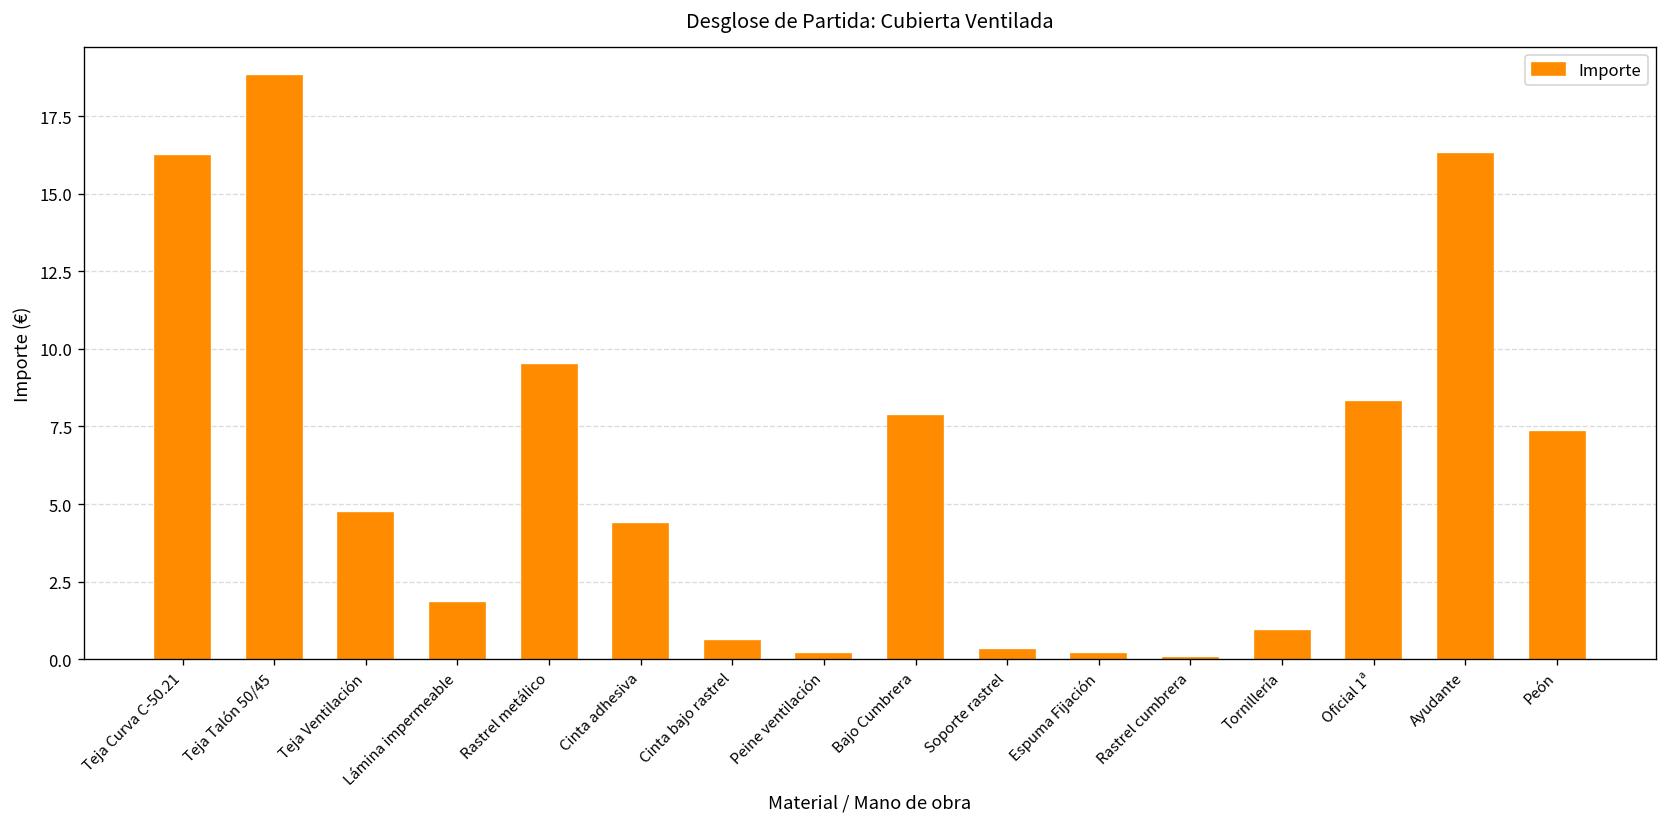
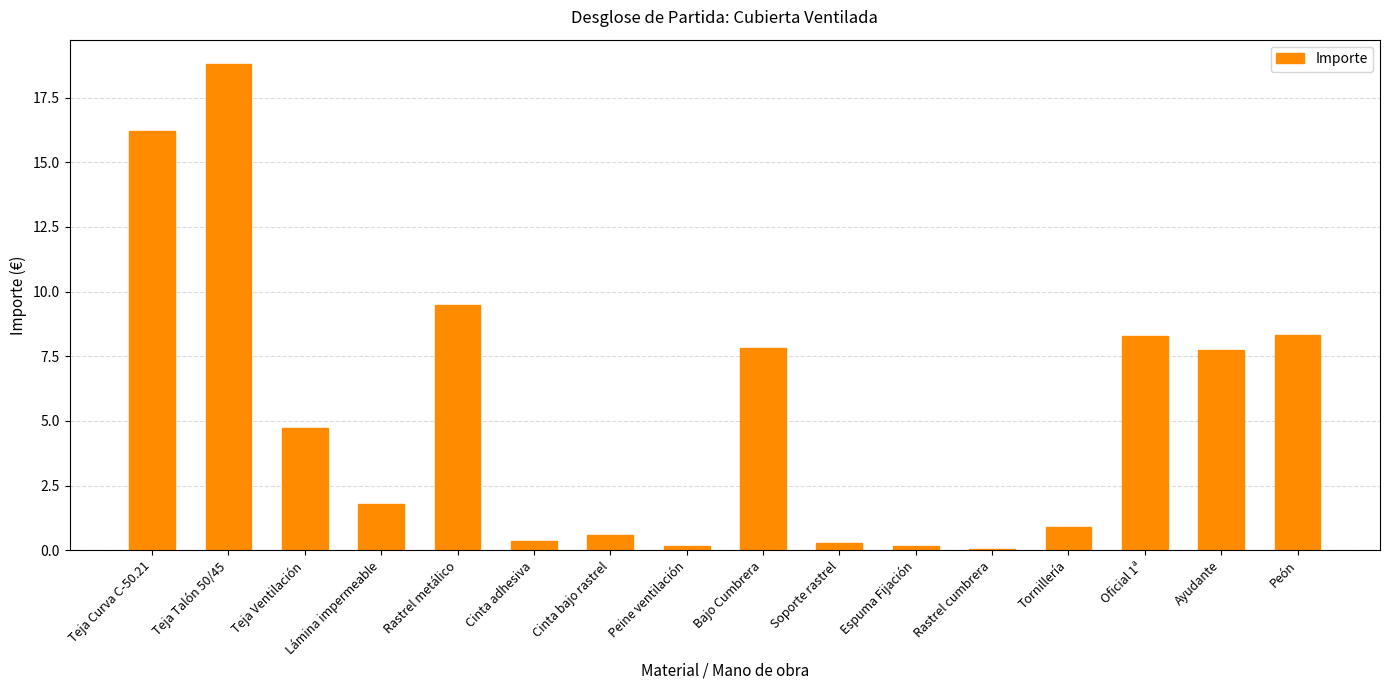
  {
    "Teja Curva C-50.21": 16.2,
    "Teja Talón 50/45": 18.8,
    "Teja Ventilación": 4.7,
    "Lámina impermeable": 1.8,
    "Rastrel metálico": 9.5,
-   "Cinta adhesiva": 4.3,
+   "Cinta adhesiva": 0.3,
    "Cinta bajo rastrel": 0.6,
    "Peine ventilación": 0.2,
    "Bajo Cumbrera": 7.8,
    "Soporte rastrel": 0.3,
    "Espuma Fijación": 0.2,
    "Tornillería": 0.9,
    "Oficial 1ª": 8.3,
-   "Ayudante": 16.3,
-   "Peón": 7.3
+   "Ayudante": 7.7,
+   "Peón": 8.3
  }
